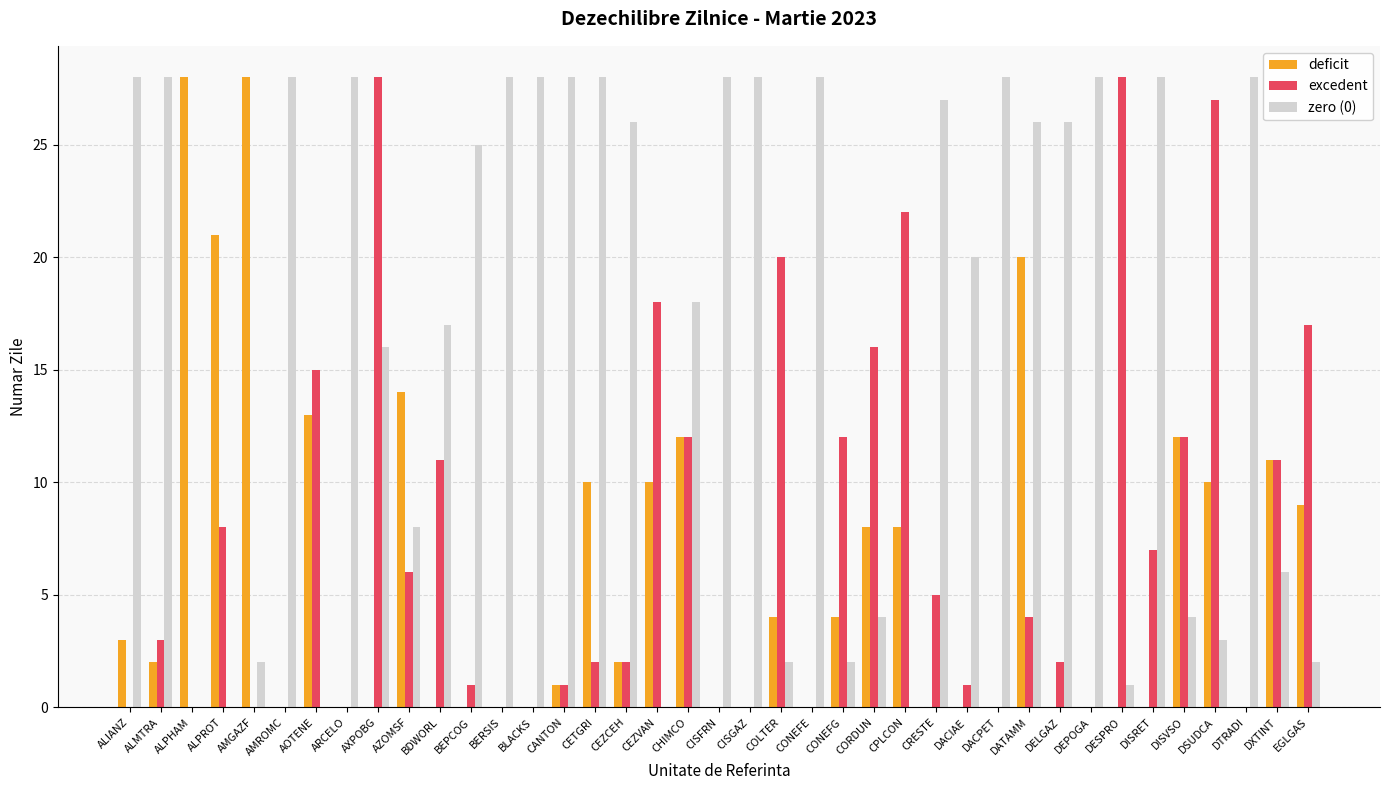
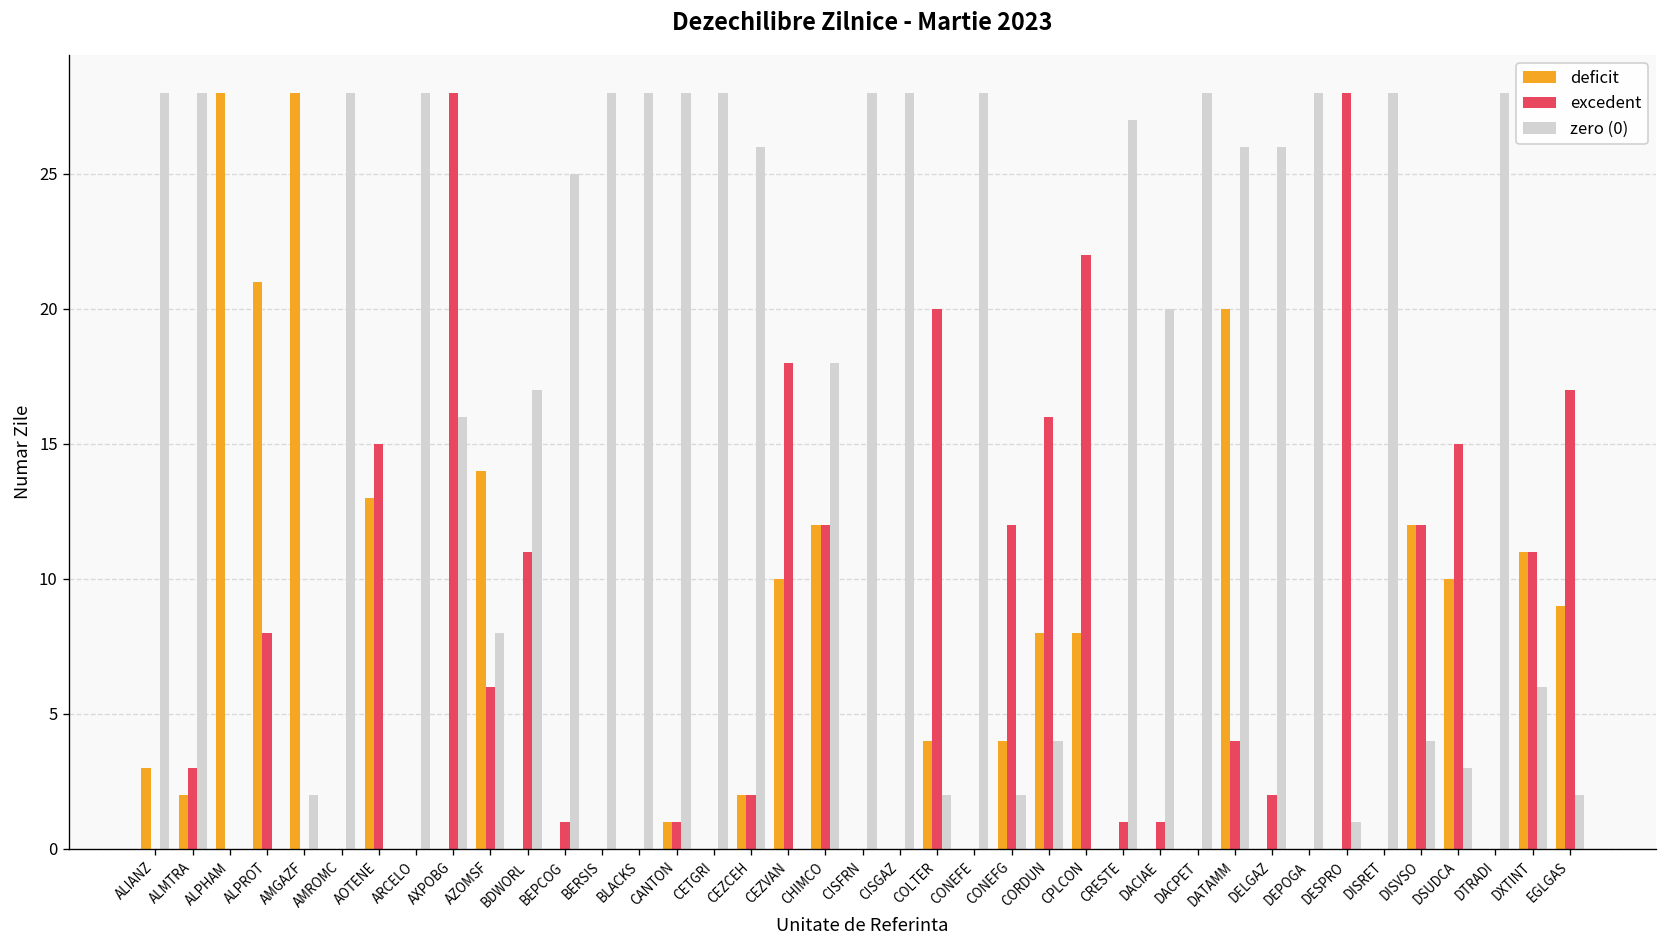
  {
    "deficit": {
      "ALIANZ": 3,
      "ALMTRA": 2,
      "ALPHAM": 28,
      "ALPROT": 21,
      "AMGAZF": 28,
      "AMROMC": 0,
      "AOTENE": 13,
      "ARCELO": 0,
      "AXPOBG": 0,
      "AZOMSF": 14,
      "BDWORL": 0,
      "BEPCOG": 0,
      "BERSIS": 0,
      "BLACKS": 0,
      "CANTON": 1,
-     "CETGRI": 10,
+     "CETGRI": 0,
      "CEZCEH": 2,
      "CEZVAN": 10,
      "CHIMCO": 12,
      "CISFRN": 0,
      "CISGAZ": 0,
      "COLTER": 4,
      "CONEFE": 0,
      "CONEFG": 4,
      "CORDUN": 8,
      "CPLCON": 8,
      "CRESTE": 0,
      "DACIAE": 0,
      "DACPET": 0,
      "DATAMM": 20,
      "DELGAZ": 0,
      "DEPOGA": 0,
      "DESPRO": 0,
      "DISRET": 0,
      "DISVSO": 12,
      "DSUDCA": 10,
      "DTRADI": 0,
      "DXTINT": 11,
      "EGLGAS": 9
    },
    "excedent": {
      "ALIANZ": 0,
      "ALMTRA": 3,
      "ALPHAM": 0,
      "ALPROT": 8,
      "AMGAZF": 0,
      "AMROMC": 0,
      "AOTENE": 15,
      "ARCELO": 0,
      "AXPOBG": 28,
      "AZOMSF": 6,
      "BDWORL": 11,
      "BEPCOG": 1,
      "BERSIS": 0,
      "BLACKS": 0,
      "CANTON": 1,
-     "CETGRI": 2,
+     "CETGRI": 0,
      "CEZCEH": 2,
      "CEZVAN": 18,
      "CHIMCO": 12,
      "CISFRN": 0,
      "CISGAZ": 0,
      "COLTER": 20,
      "CONEFE": 0,
      "CONEFG": 12,
      "CORDUN": 16,
      "CPLCON": 22,
-     "CRESTE": 5,
+     "CRESTE": 1,
      "DACIAE": 1,
      "DACPET": 0,
      "DATAMM": 4,
      "DELGAZ": 2,
      "DEPOGA": 0,
      "DESPRO": 28,
-     "DISRET": 7,
+     "DISRET": 0,
      "DISVSO": 12,
-     "DSUDCA": 27,
+     "DSUDCA": 15,
      "DTRADI": 0,
      "DXTINT": 11,
      "EGLGAS": 17
    },
    "zero (0)": {
      "ALIANZ": 28,
      "ALMTRA": 28,
      "ALPHAM": 0,
      "ALPROT": 0,
      "AMGAZF": 2,
      "AMROMC": 28,
      "AOTENE": 0,
      "ARCELO": 28,
      "AXPOBG": 16,
      "AZOMSF": 8,
      "BDWORL": 17,
      "BEPCOG": 25,
      "BERSIS": 28,
      "BLACKS": 28,
      "CANTON": 28,
      "CETGRI": 28,
      "CEZCEH": 26,
      "CEZVAN": 0,
      "CHIMCO": 18,
      "CISFRN": 28,
      "CISGAZ": 28,
      "COLTER": 2,
      "CONEFE": 28,
      "CONEFG": 2,
      "CORDUN": 4,
      "CPLCON": 0,
      "CRESTE": 27,
      "DACIAE": 20,
      "DACPET": 28,
      "DATAMM": 26,
      "DELGAZ": 26,
      "DEPOGA": 28,
      "DESPRO": 1,
      "DISRET": 28,
      "DISVSO": 4,
      "DSUDCA": 3,
      "DTRADI": 28,
      "DXTINT": 6,
      "EGLGAS": 2
    }
  }
